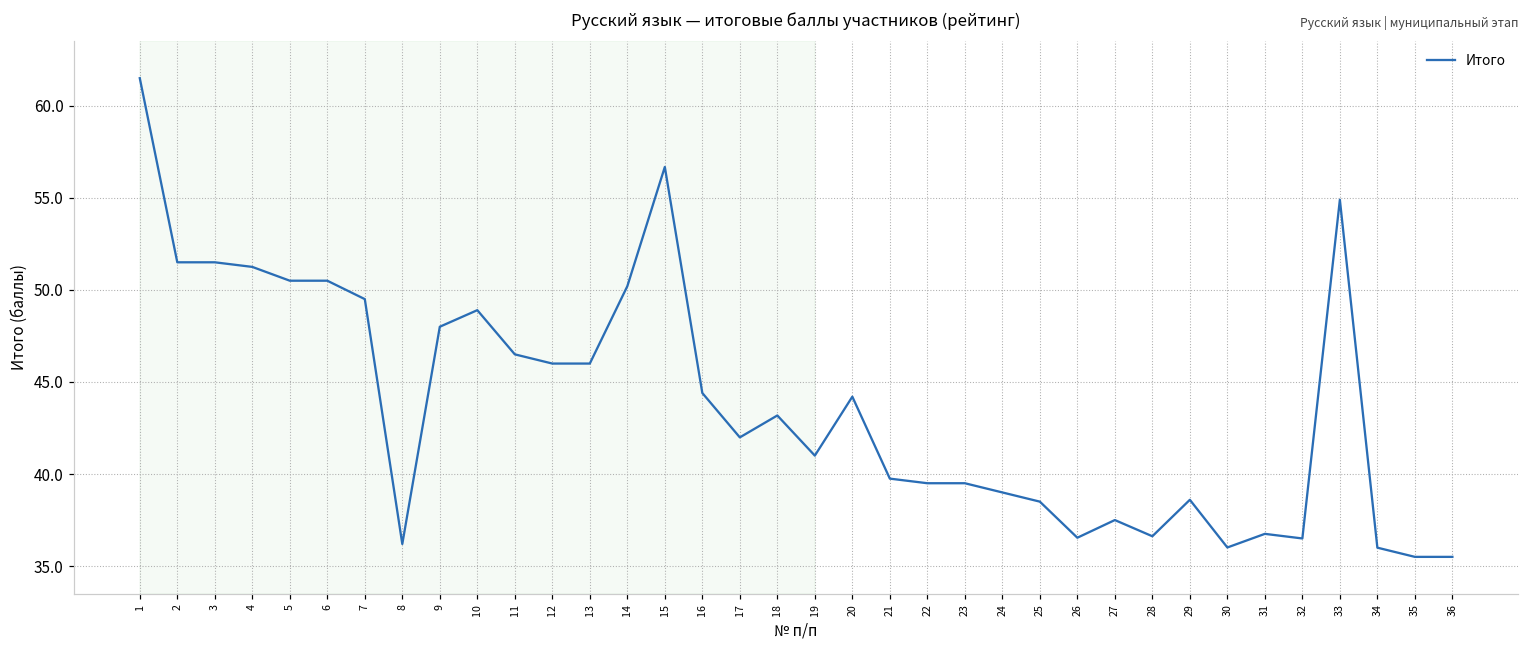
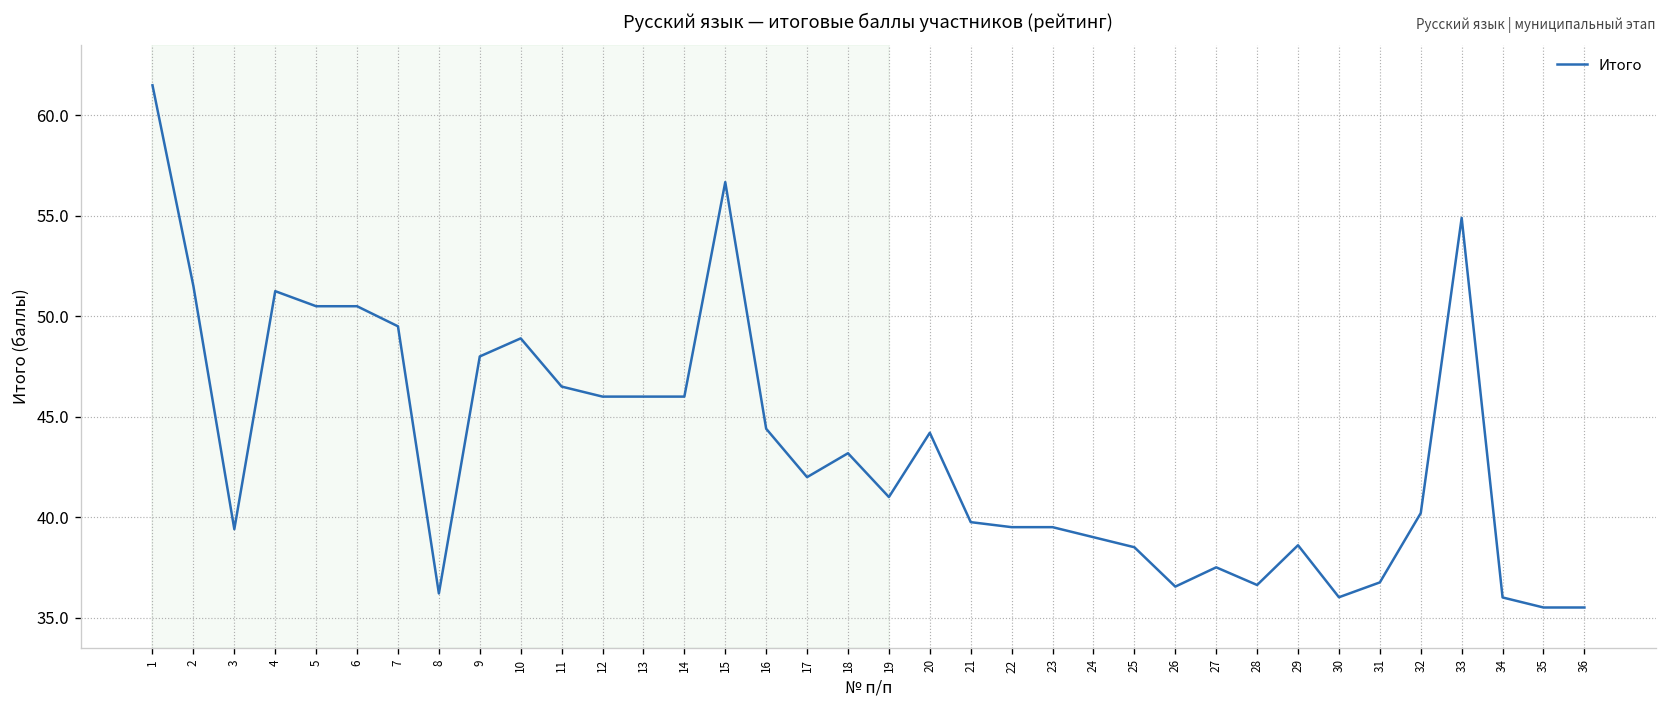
  {
    "1": 61.5,
    "2": 51.5,
-   "3": 51.5,
+   "3": 39.4,
    "4": 51.3,
    "5": 50.5,
    "6": 50.5,
    "7": 49.5,
    "8": 36.2,
    "9": 48.0,
    "10": 48.9,
    "11": 46.5,
    "12": 46.0,
    "13": 46.0,
-   "14": 50.2,
+   "14": 46.0,
    "15": 56.7,
    "16": 44.4,
    "17": 42.0,
    "18": 43.2,
    "19": 41.0,
    "20": 44.2,
    "21": 39.8,
    "22": 39.5,
    "23": 39.5,
    "24": 39.0,
    "25": 38.5,
    "26": 36.5,
    "27": 37.5,
    "28": 36.6,
    "29": 38.6,
    "30": 36.0,
    "31": 36.8,
-   "32": 36.5,
+   "32": 40.2,
    "33": 54.9,
    "34": 36.0,
    "35": 35.5,
    "36": 35.5
  }
